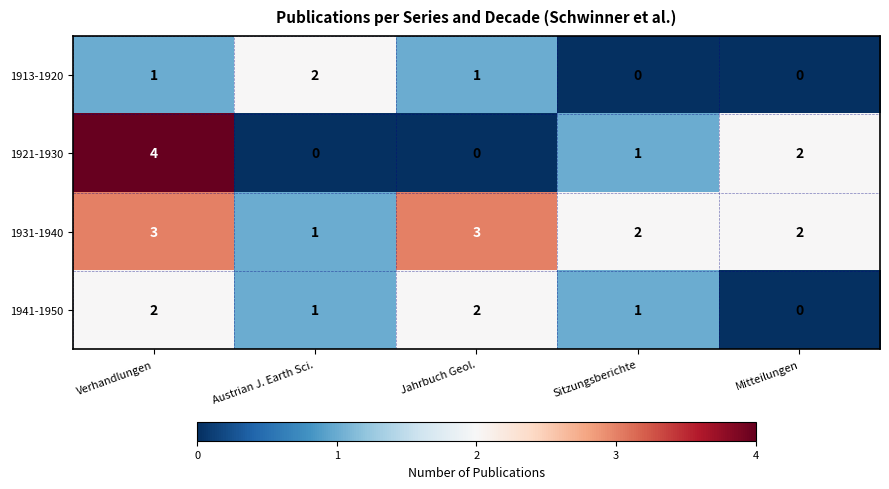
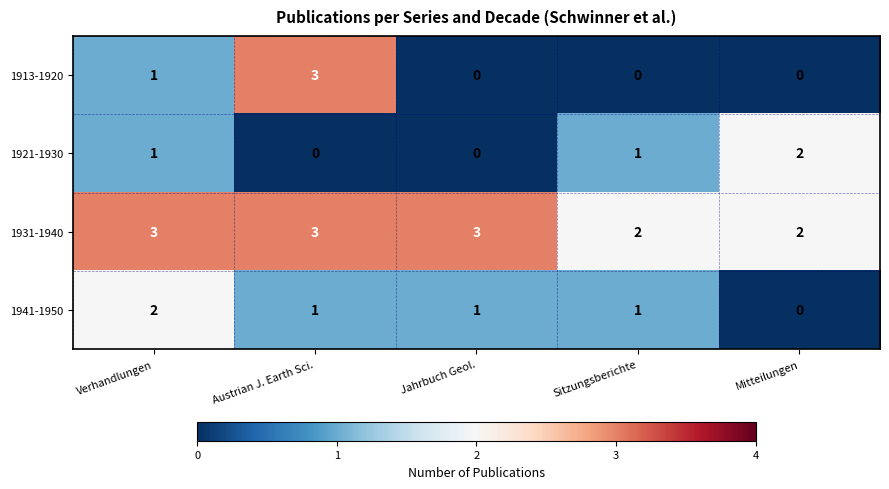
  {
    "1913-1920": {
      "Verhandlungen": 1,
-     "Austrian J. Earth Sci.": 2,
-     "Jahrbuch Geol.": 1,
+     "Austrian J. Earth Sci.": 3,
+     "Jahrbuch Geol.": 0,
      "Sitzungsberichte": 0,
      "Mitteilungen": 0
    },
    "1921-1930": {
-     "Verhandlungen": 4,
+     "Verhandlungen": 1,
      "Austrian J. Earth Sci.": 0,
      "Jahrbuch Geol.": 0,
      "Sitzungsberichte": 1,
      "Mitteilungen": 2
    },
    "1931-1940": {
      "Verhandlungen": 3,
-     "Austrian J. Earth Sci.": 1,
+     "Austrian J. Earth Sci.": 3,
      "Jahrbuch Geol.": 3,
      "Sitzungsberichte": 2,
      "Mitteilungen": 2
    },
    "1941-1950": {
      "Verhandlungen": 2,
      "Austrian J. Earth Sci.": 1,
-     "Jahrbuch Geol.": 2,
+     "Jahrbuch Geol.": 1,
      "Sitzungsberichte": 1,
      "Mitteilungen": 0
    }
  }
